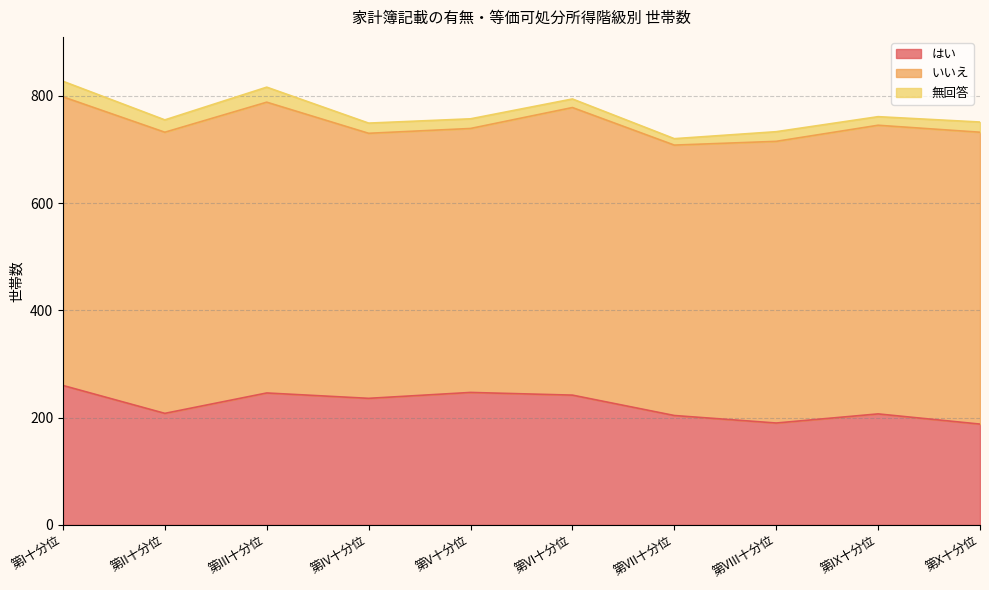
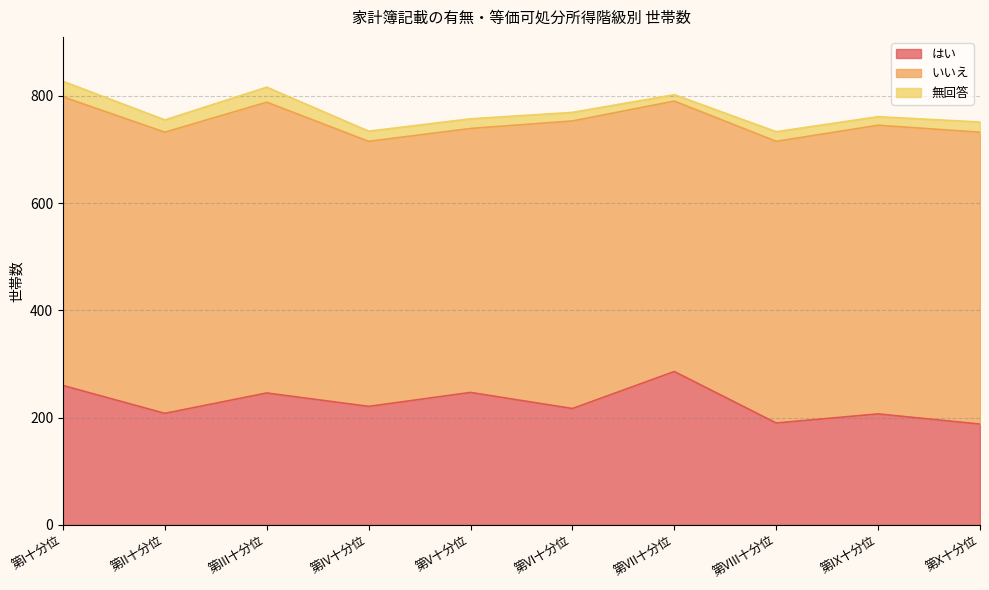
  {
    "はい": {
      "第I十分位": 260,
      "第II十分位": 210,
      "第III十分位": 250,
-     "第IV十分位": 240,
+     "第IV十分位": 220,
      "第V十分位": 250,
-     "第VI十分位": 240,
-     "第VII十分位": 200,
+     "第VI十分位": 220,
+     "第VII十分位": 290,
      "第VIII十分位": 190,
      "第IX十分位": 210,
      "第X十分位": 190
    }
  }
